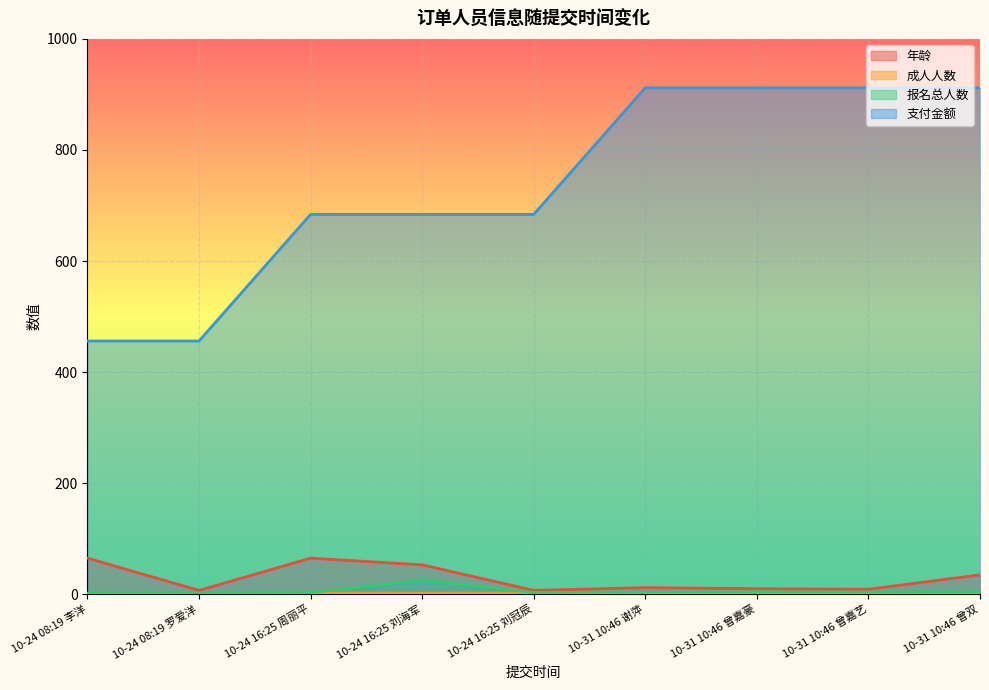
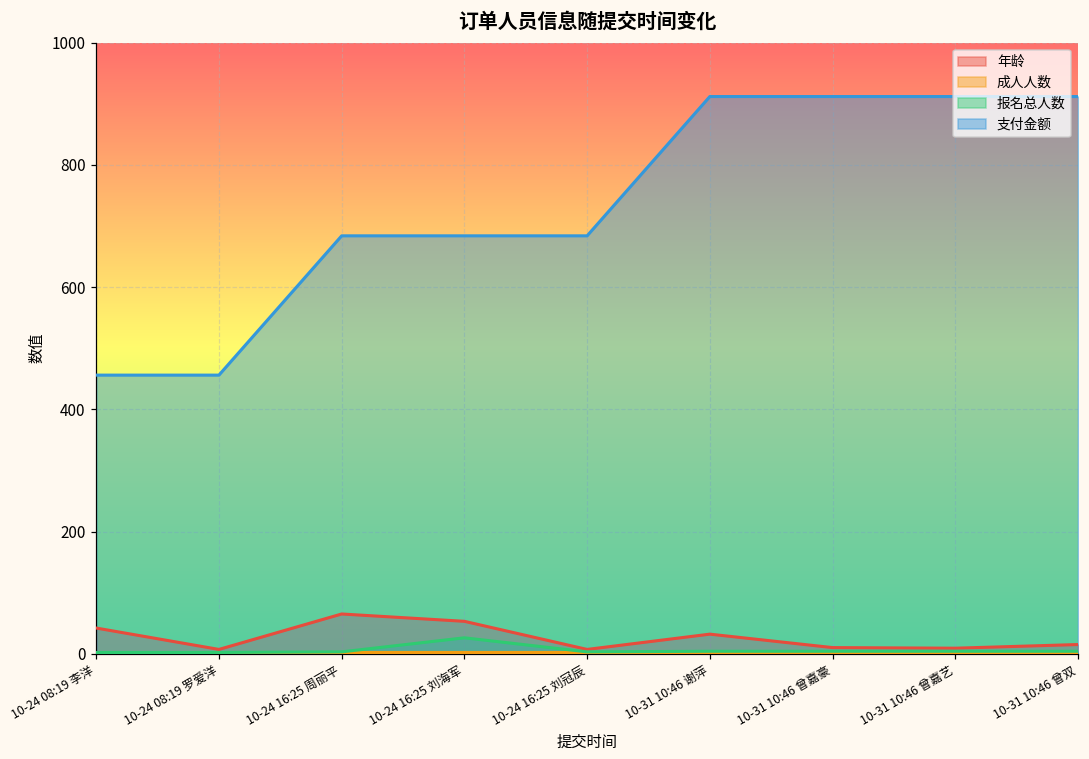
  {
    "年龄": {
-     "10-24 08:19 李洋": 70,
+     "10-24 08:19 李洋": 40,
      "10-24 08:19 罗爱洋": 10,
      "10-24 16:25 周丽平": 70,
      "10-24 16:25 刘海军": 50,
-     "10-31 10:46 谢萍": 10,
+     "10-31 10:46 谢萍": 30,
      "10-31 10:46 曾嘉豪": 10,
      "10-31 10:46 曾嘉艺": 10,
-     "10-31 10:46 曾双": 40
+     "10-31 10:46 曾双": 20
    },
    "成人人数": {
      "10-24 16:25 刘海军": 0
    },
    "报名总人数": {
      "10-24 16:25 刘海军": 30
    },
    "支付金额": {
      "10-24 08:19 李洋": 460,
      "10-24 08:19 罗爱洋": 460,
      "10-24 16:25 周丽平": 680,
      "10-24 16:25 刘海军": 680,
      "10-24 16:25 刘冠辰": 680,
      "10-31 10:46 谢萍": 910,
      "10-31 10:46 曾嘉豪": 910,
      "10-31 10:46 曾双": 910
    }
  }
